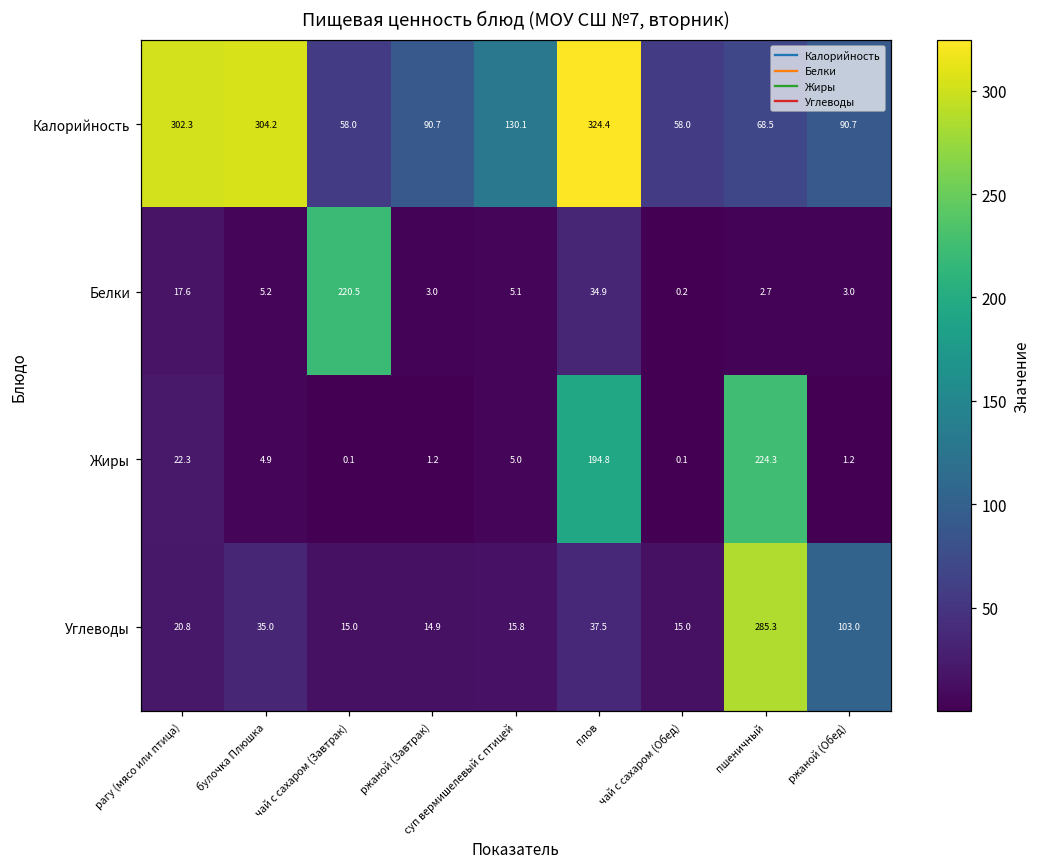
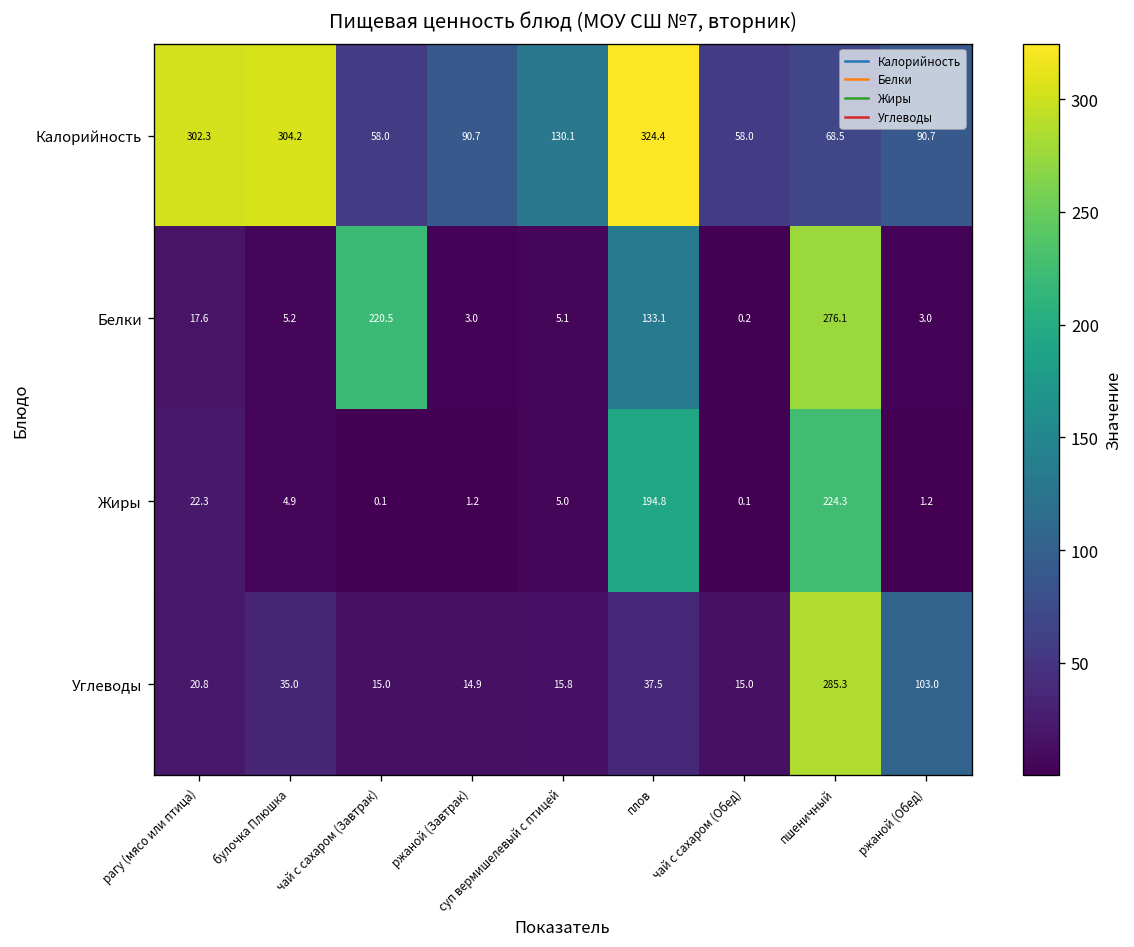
  {
    "Калорийность": {
      "рагу (мясо или птица)": 302.3,
      "булочка Плюшка": 304.2,
      "чай с сахаром (Завтрак)": 58.0,
      "ржаной (Завтрак)": 90.7,
      "суп вермишелевый с птицей": 130.1,
      "плов": 324.4,
      "чай с сахаром (Обед)": 58.0,
      "пшеничный": 68.5,
      "ржаной (Обед)": 90.7
    },
    "Белки": {
      "рагу (мясо или птица)": 17.6,
      "булочка Плюшка": 5.2,
      "чай с сахаром (Завтрак)": 220.5,
      "ржаной (Завтрак)": 3.0,
      "суп вермишелевый с птицей": 5.1,
-     "плов": 34.9,
+     "плов": 133.1,
      "чай с сахаром (Обед)": 0.2,
-     "пшеничный": 2.7,
+     "пшеничный": 276.1,
      "ржаной (Обед)": 3.0
    },
    "Жиры": {
      "рагу (мясо или птица)": 22.3,
      "булочка Плюшка": 4.9,
      "чай с сахаром (Завтрак)": 0.1,
      "ржаной (Завтрак)": 1.2,
      "суп вермишелевый с птицей": 5.0,
      "плов": 194.8,
      "чай с сахаром (Обед)": 0.1,
      "пшеничный": 224.3,
      "ржаной (Обед)": 1.2
    },
    "Углеводы": {
      "рагу (мясо или птица)": 20.8,
      "булочка Плюшка": 35.0,
      "чай с сахаром (Завтрак)": 15.0,
      "ржаной (Завтрак)": 14.9,
      "суп вермишелевый с птицей": 15.8,
      "плов": 37.5,
      "чай с сахаром (Обед)": 15.0,
      "пшеничный": 285.3,
      "ржаной (Обед)": 103.0
    }
  }
